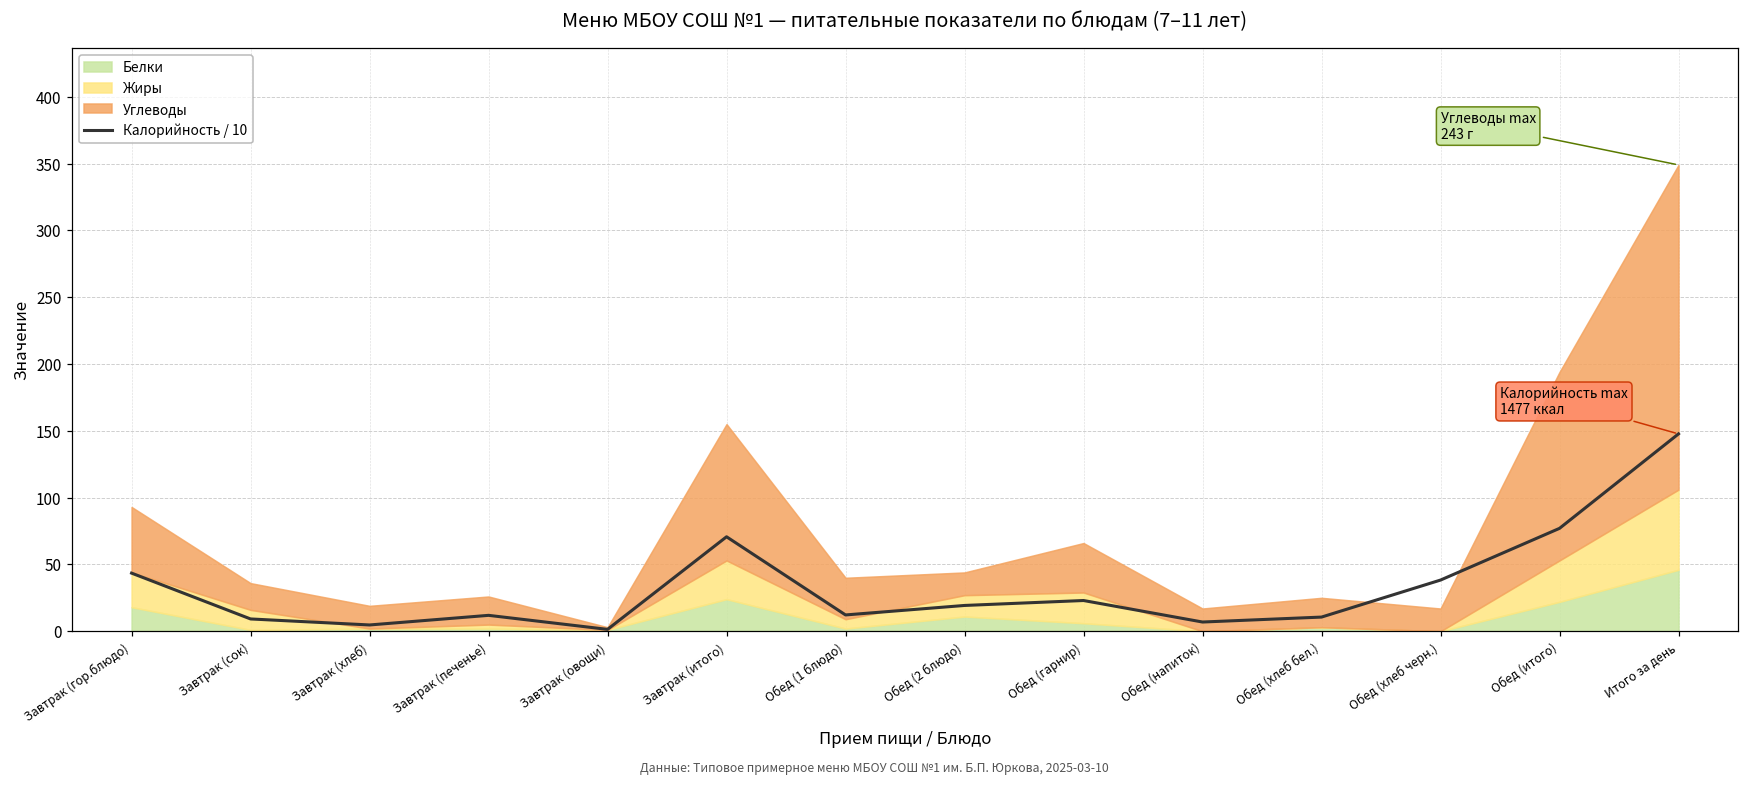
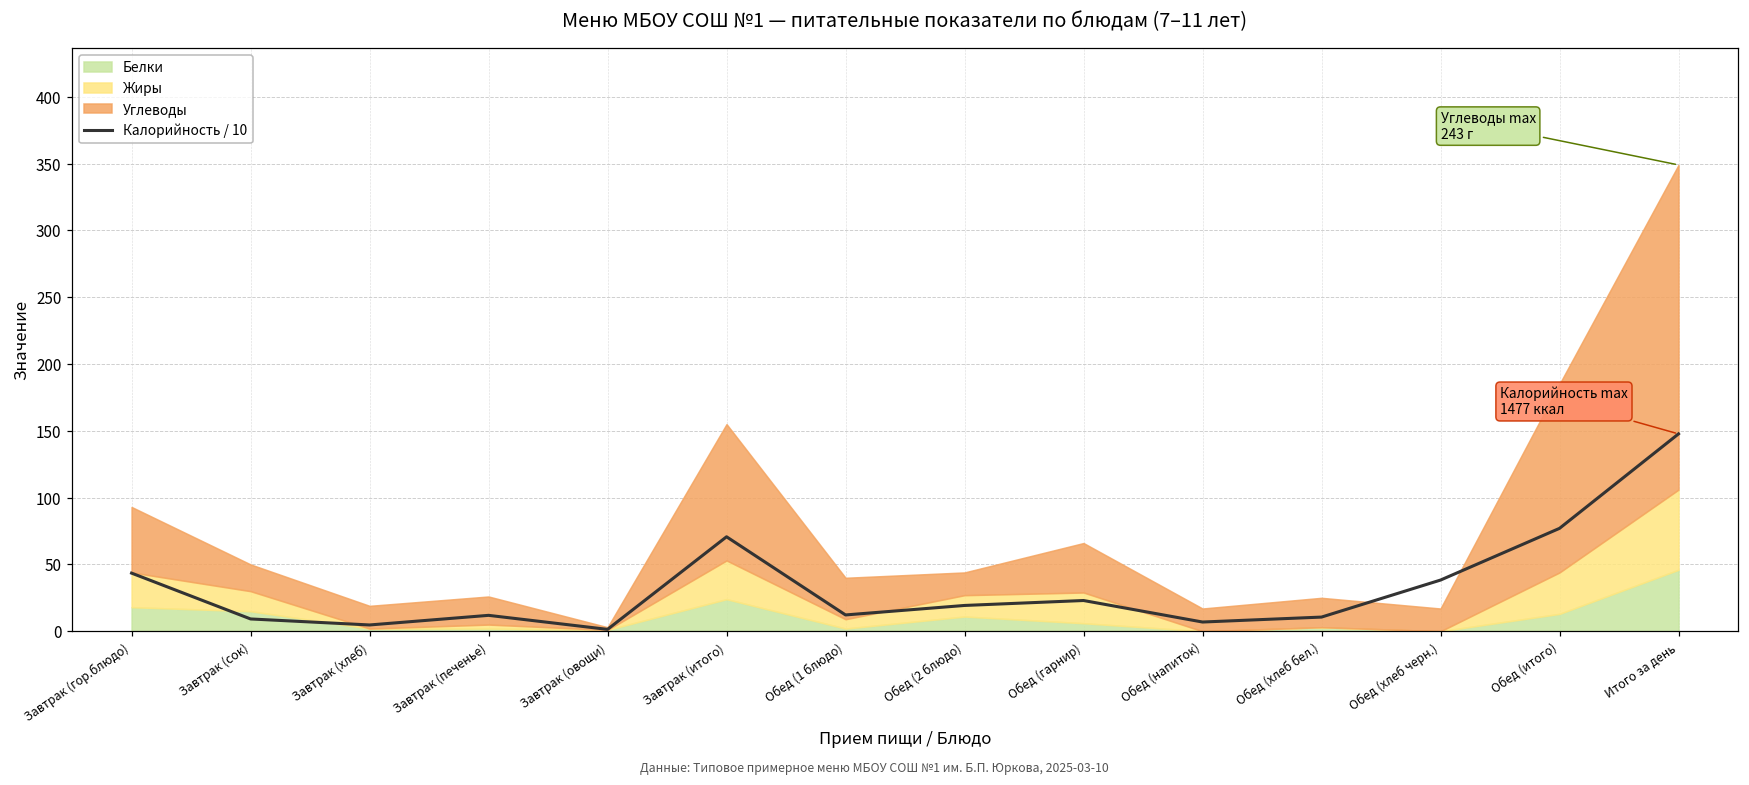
  {
    "Белки": {
      "Завтрак (гор.блюдо)": 18,
-     "Завтрак (сок)": 1,
+     "Завтрак (сок)": 15,
      "Завтрак (итого)": 24,
      "Обед (2 блюдо)": 11,
      "Обед (гарнир)": 6,
-     "Обед (итого)": 22,
+     "Обед (итого)": 13,
      "Итого за день": 46
    },
    "Калорийность / 10": {
      "Завтрак (сок)": 9,
      "Завтрак (хлеб)": 5,
      "Завтрак (печенье)": 12,
      "Завтрак (итого)": 71,
      "Обед (1 блюдо)": 12,
      "Обед (2 блюдо)": 19,
      "Обед (гарнир)": 23,
      "Обед (напиток)": 7,
      "Обед (хлеб бел.)": 11,
      "Обед (хлеб черн.)": 38,
      "Обед (итого)": 77
    },
    "Жиры": {
      "Завтрак (сок)": 15,
      "Завтрак (печенье)": 3,
      "Завтрак (итого)": 29,
      "Обед (1 блюдо)": 7,
      "Обед (2 блюдо)": 16,
      "Обед (гарнир)": 23,
      "Обед (итого)": 31,
      "Итого за день": 60
    },
    "Углеводы": {
      "Завтрак (гор.блюдо)": 49,
      "Завтрак (сок)": 20,
      "Завтрак (хлеб)": 17,
      "Завтрак (печенье)": 21,
      "Завтрак (итого)": 102,
      "Обед (1 блюдо)": 31,
      "Обед (2 блюдо)": 17,
      "Обед (гарнир)": 37,
      "Обед (напиток)": 17,
      "Обед (хлеб бел.)": 22,
      "Обед (хлеб черн.)": 17
    }
  }
